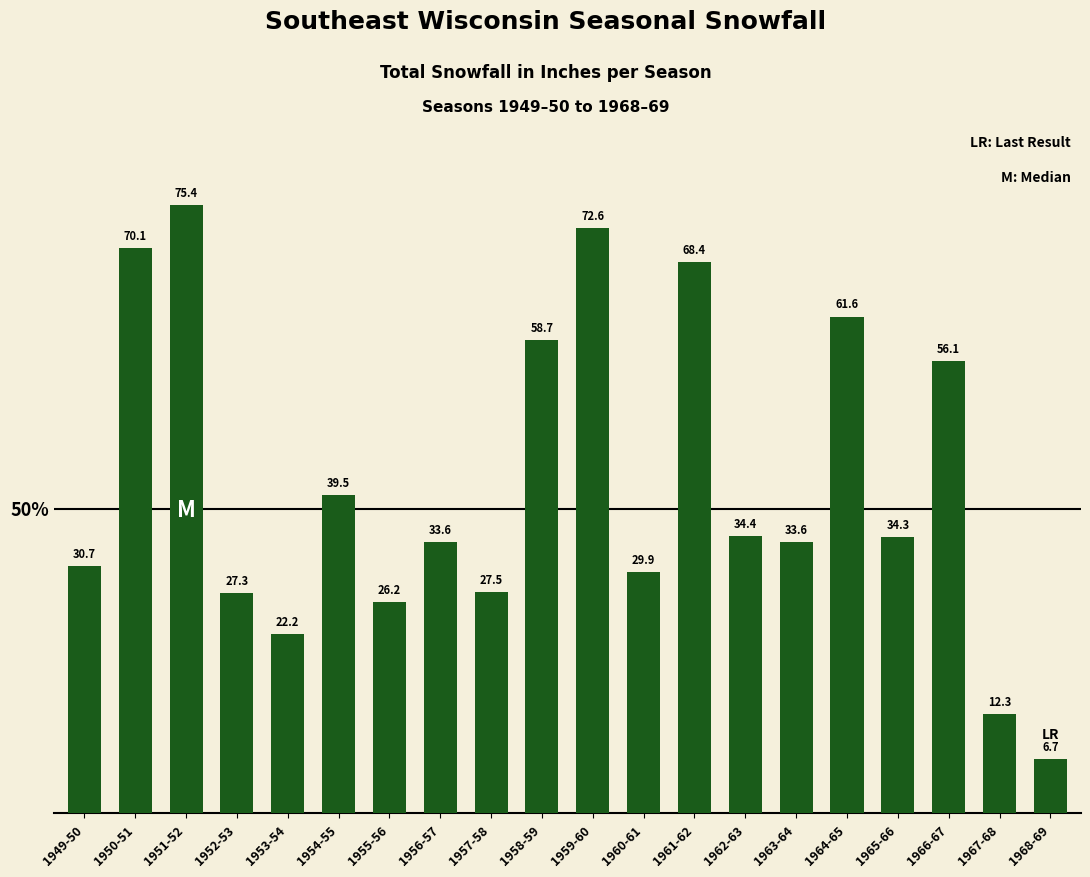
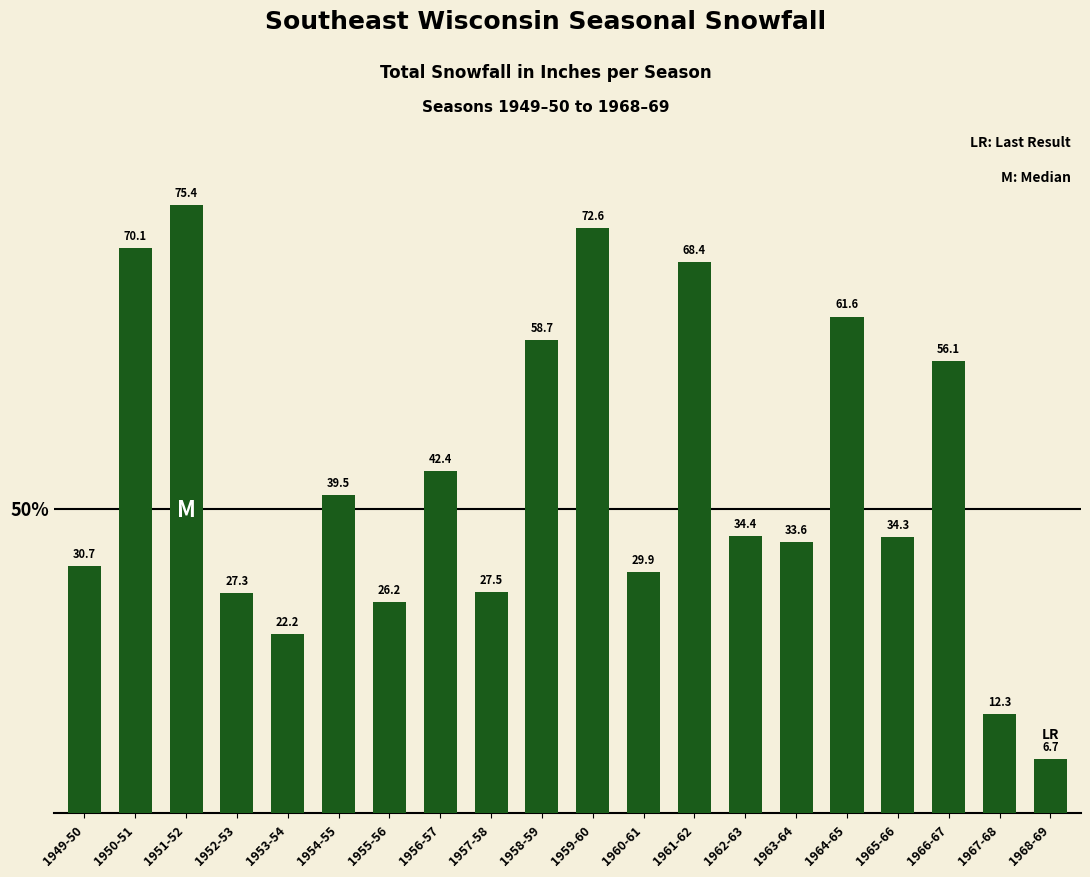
  {
    "1949-50": 30.7,
    "1950-51": 70.1,
    "1951-52": 75.4,
    "1952-53": 27.3,
    "1953-54": 22.2,
    "1954-55": 39.5,
    "1955-56": 26.2,
-   "1956-57": 33.6,
+   "1956-57": 42.4,
    "1957-58": 27.5,
    "1958-59": 58.7,
    "1959-60": 72.6,
    "1960-61": 29.9,
    "1961-62": 68.4,
    "1962-63": 34.4,
    "1963-64": 33.6,
    "1964-65": 61.6,
    "1965-66": 34.3,
    "1966-67": 56.1,
    "1967-68": 12.3,
    "1968-69": 6.7
  }
